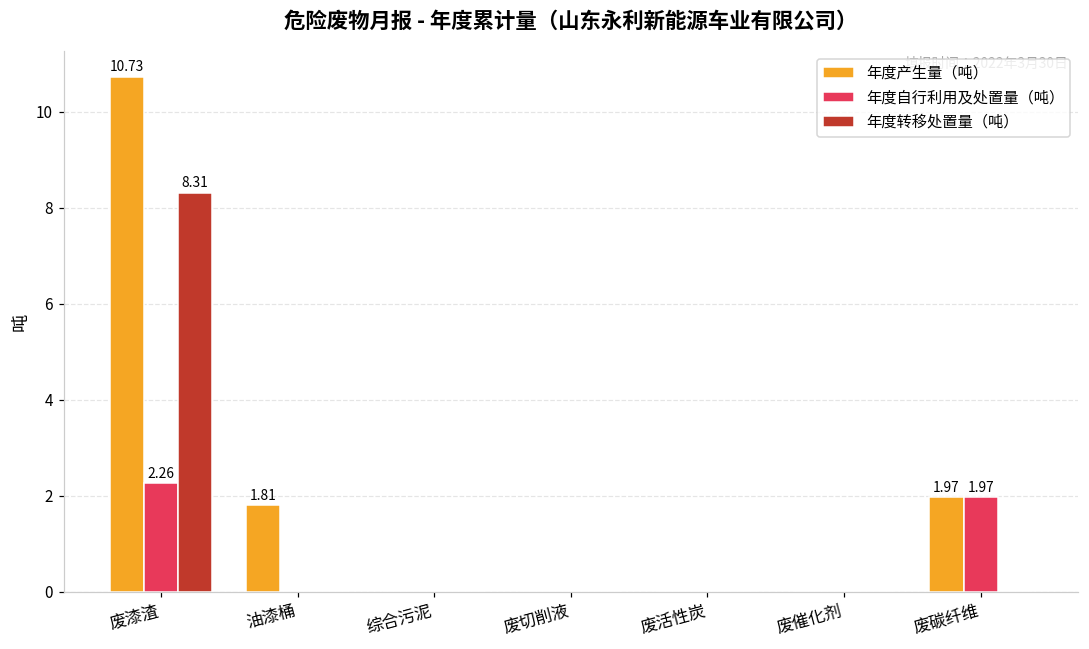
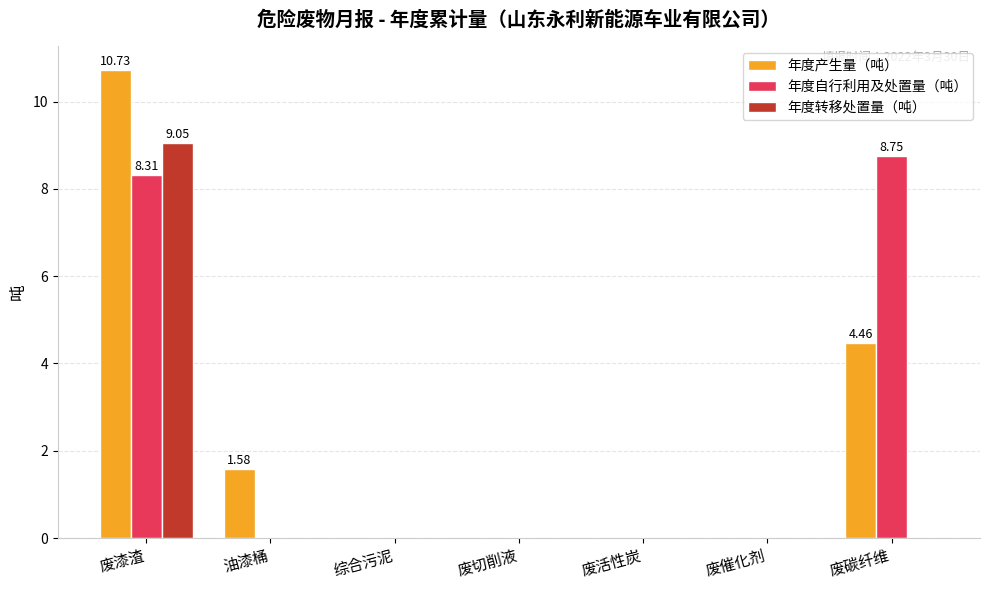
  {
    "年度产生量（吨）": {
      "废漆渣": 10.73,
-     "油漆桶": 1.81,
-     "废碳纤维": 1.97
+     "油漆桶": 1.58,
+     "废碳纤维": 4.46
    },
    "年度自行利用及处置量（吨）": {
-     "废漆渣": 2.26,
-     "废碳纤维": 1.97
+     "废漆渣": 8.31,
+     "废碳纤维": 8.75
    },
    "年度转移处置量（吨）": {
-     "废漆渣": 8.31
+     "废漆渣": 9.05
    }
  }
